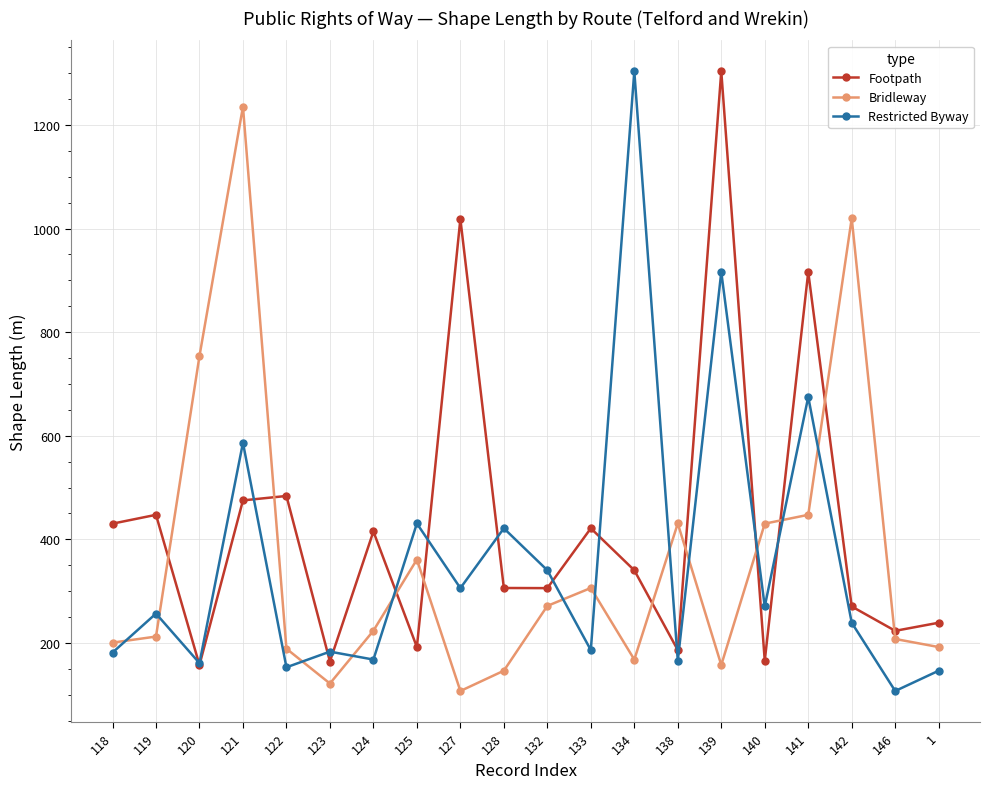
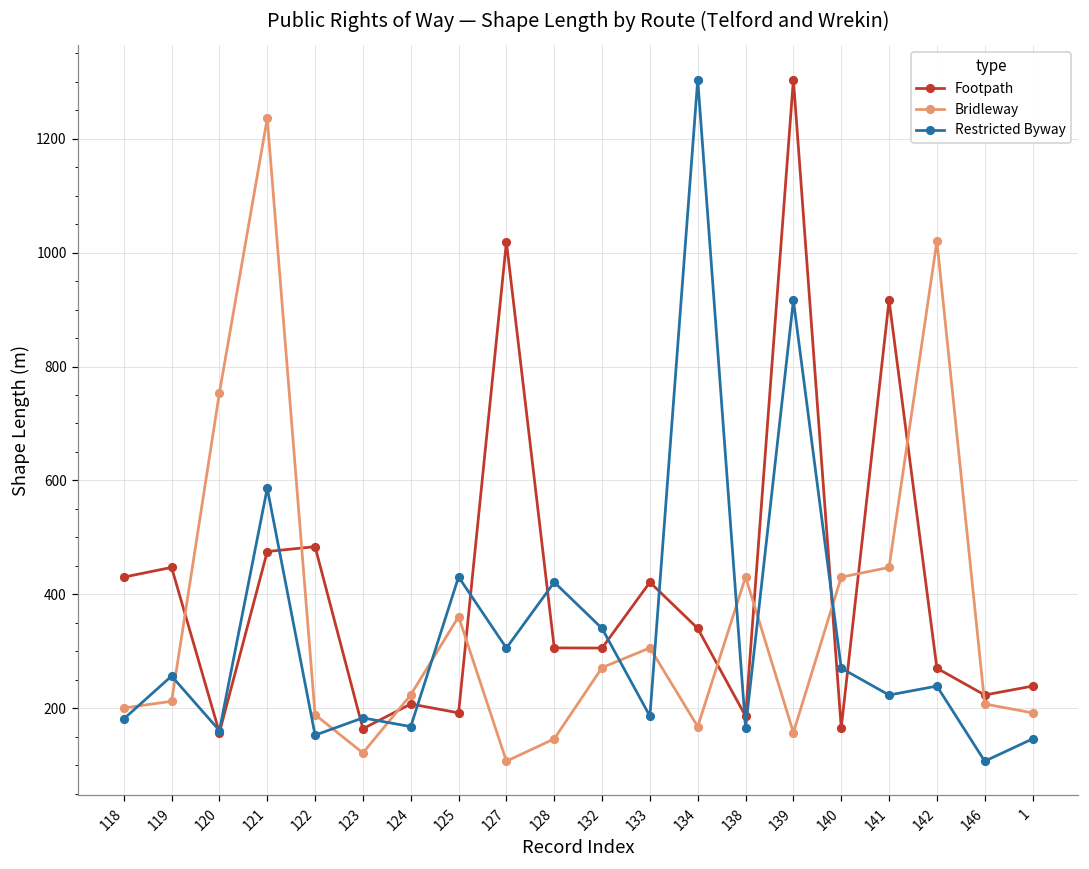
  {
    "Footpath": {
      "118": 430,
      "119": 450,
      "121": 480,
      "122": 480,
      "123": 160,
-     "124": 420,
+     "124": 210,
      "125": 190,
      "127": 1020,
      "128": 310,
      "132": 310,
      "133": 420,
      "134": 340,
      "138": 190,
      "139": 1300,
      "140": 170,
      "141": 920,
      "142": 270,
      "146": 220,
      "1": 240
    },
    "Bridleway": {
      "118": 200,
      "119": 210,
      "120": 750,
      "121": 1240,
      "122": 190,
      "123": 120,
      "124": 220,
      "125": 360,
      "127": 110,
      "128": 150,
      "132": 270,
      "133": 310,
      "134": 170,
      "138": 430,
      "139": 160,
      "140": 430,
      "141": 450,
      "142": 1020,
      "146": 210,
      "1": 190
    },
    "Restricted Byway": {
      "118": 180,
      "119": 260,
      "121": 590,
      "122": 150,
      "123": 180,
      "124": 170,
      "125": 430,
      "127": 310,
      "128": 420,
      "132": 340,
      "133": 190,
      "134": 1300,
      "138": 170,
      "139": 920,
      "140": 270,
-     "141": 670,
+     "141": 220,
      "142": 240,
      "146": 110,
      "1": 150
    }
  }
